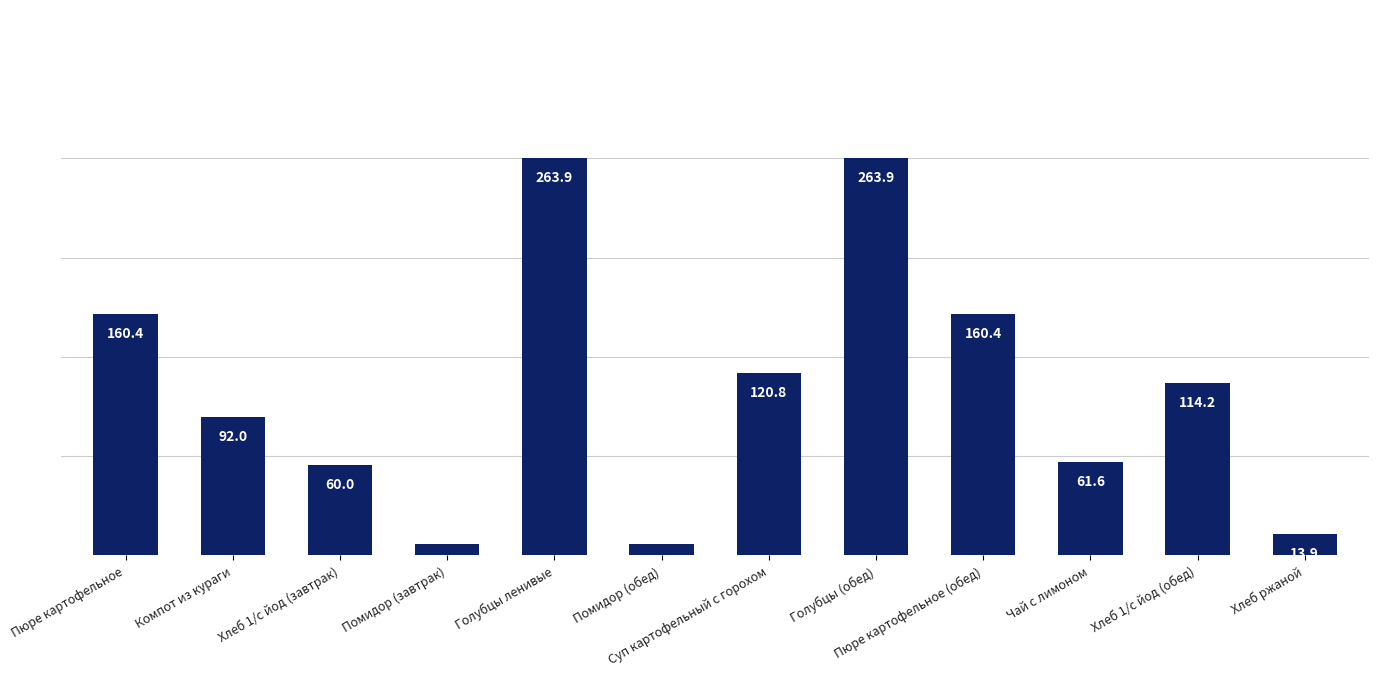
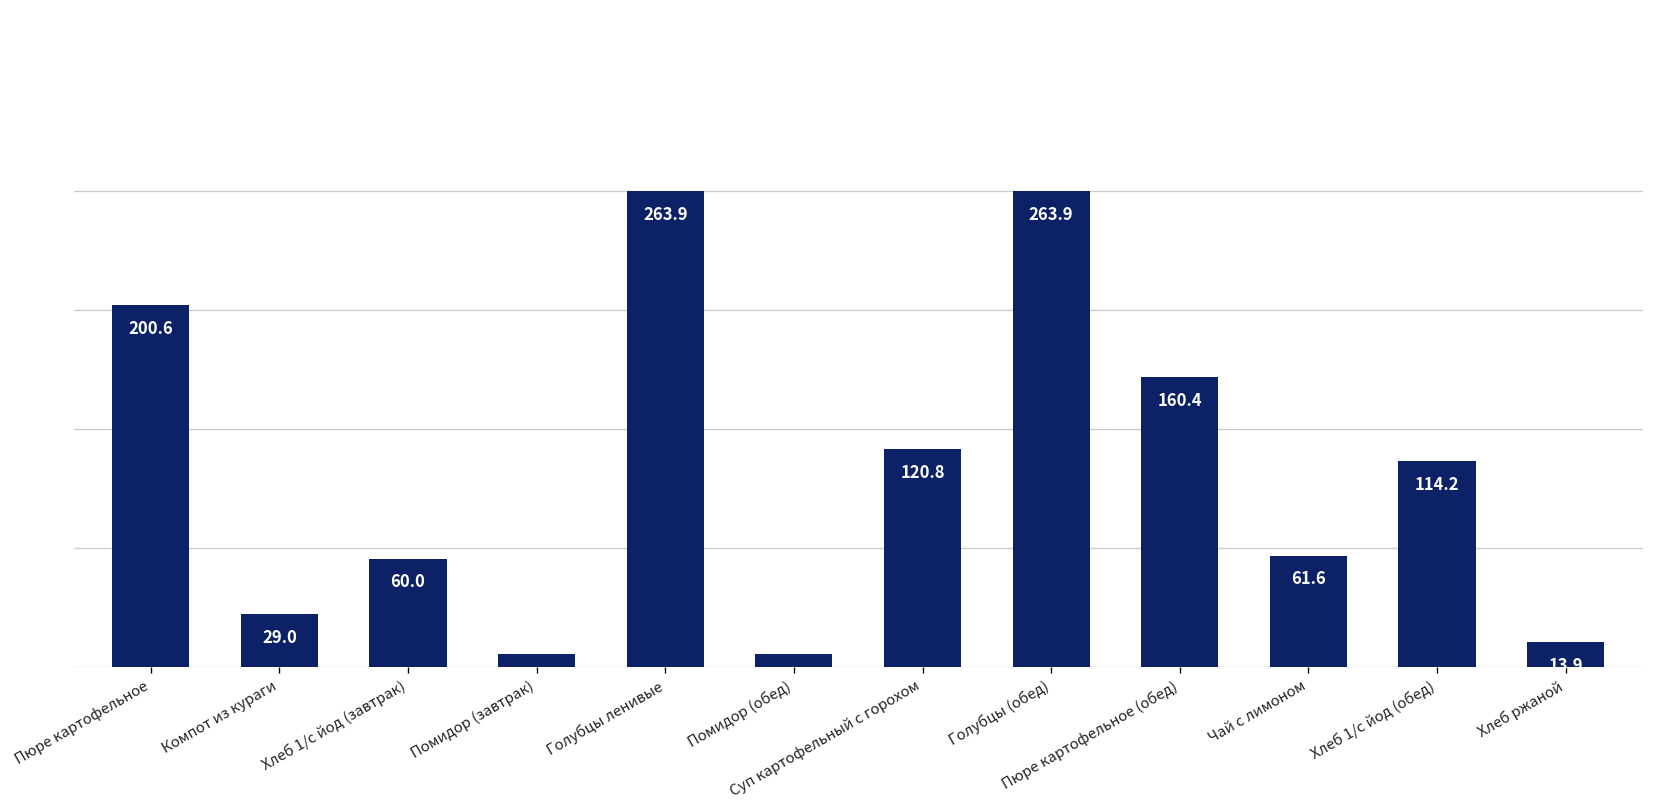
  {
-   "Пюре картофельное": 160.4,
-   "Компот из кураги": 92.0,
+   "Пюре картофельное": 200.6,
+   "Компот из кураги": 29.0,
    "Хлеб 1/с йод (завтрак)": 60.0,
    "Голубцы ленивые": 263.9,
    "Суп картофельный с горохом": 120.8,
    "Голубцы (обед)": 263.9,
    "Пюре картофельное (обед)": 160.4,
    "Чай с лимоном": 61.6,
    "Хлеб 1/с йод (обед)": 114.2,
    "Хлеб ржаной": 13.9
  }
